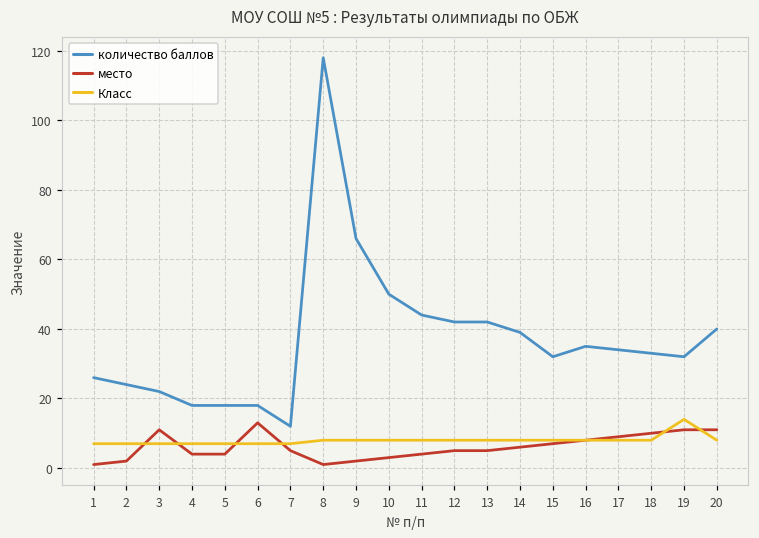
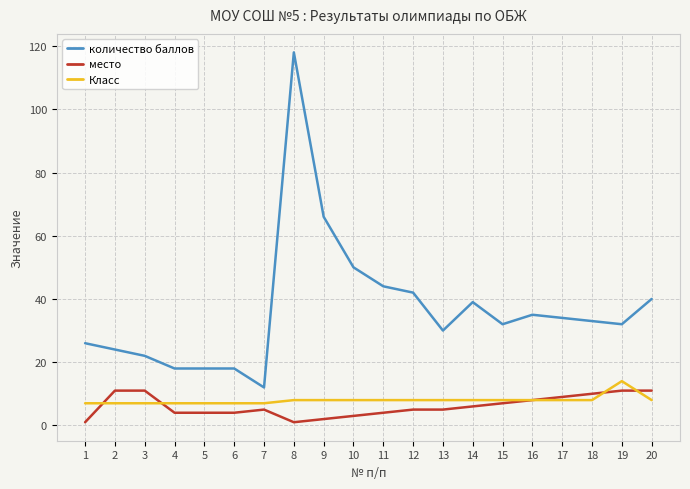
  {
    "количество баллов": {
      "1": 26,
      "2": 24,
      "3": 22,
      "4": 18,
      "5": 18,
      "6": 18,
      "7": 12,
      "8": 118,
      "9": 66,
      "10": 50,
      "11": 44,
      "12": 42,
-     "13": 42,
+     "13": 30,
      "14": 39,
      "15": 32,
      "16": 35,
      "17": 34,
      "18": 33,
      "19": 32,
      "20": 40
    },
    "место": {
      "1": 1,
-     "2": 2,
+     "2": 11,
      "3": 11,
      "4": 4,
      "5": 4,
-     "6": 13,
+     "6": 4,
      "7": 5,
      "8": 1,
      "9": 2,
      "10": 3,
      "11": 4,
      "12": 5,
      "13": 5,
      "14": 6,
      "15": 7,
      "17": 9,
      "18": 10,
      "19": 11,
      "20": 11
    },
    "Класс": {
      "1": 7,
      "2": 7,
      "3": 7,
      "4": 7,
      "5": 7,
      "6": 7,
      "7": 7,
      "8": 8,
      "9": 8,
      "10": 8,
      "11": 8,
      "12": 8,
      "13": 8,
      "14": 8,
      "15": 8,
      "17": 8,
      "18": 8,
      "19": 14,
      "20": 8
    }
  }
